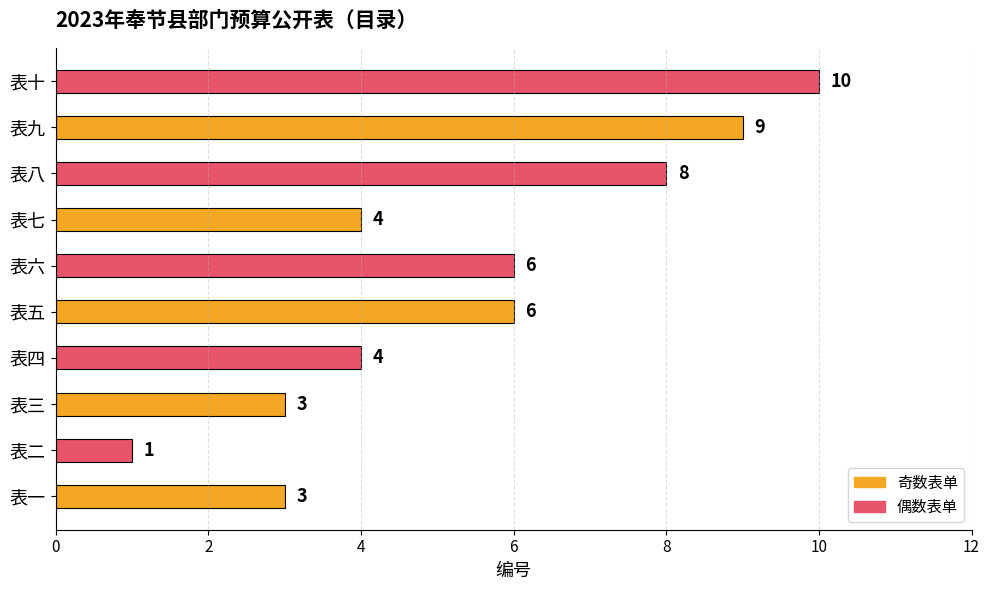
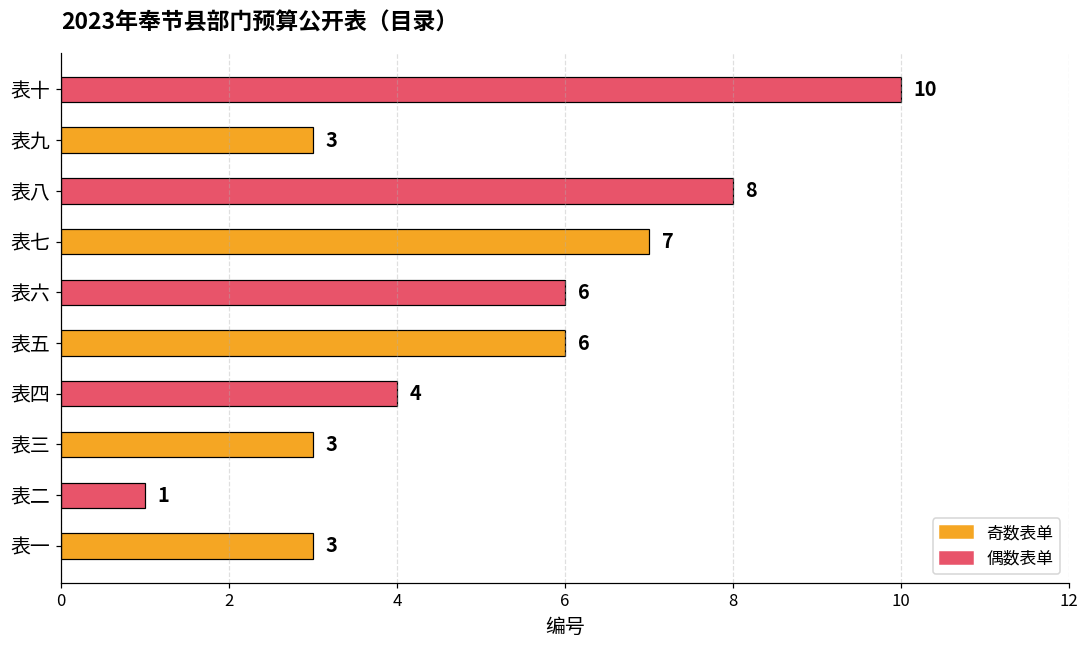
  {
    "表十": 10,
-   "表九": 9,
+   "表九": 3,
    "表八": 8,
-   "表七": 4,
+   "表七": 7,
    "表六": 6,
    "表五": 6,
    "表四": 4,
    "表三": 3,
    "表二": 1,
    "表一": 3
  }
